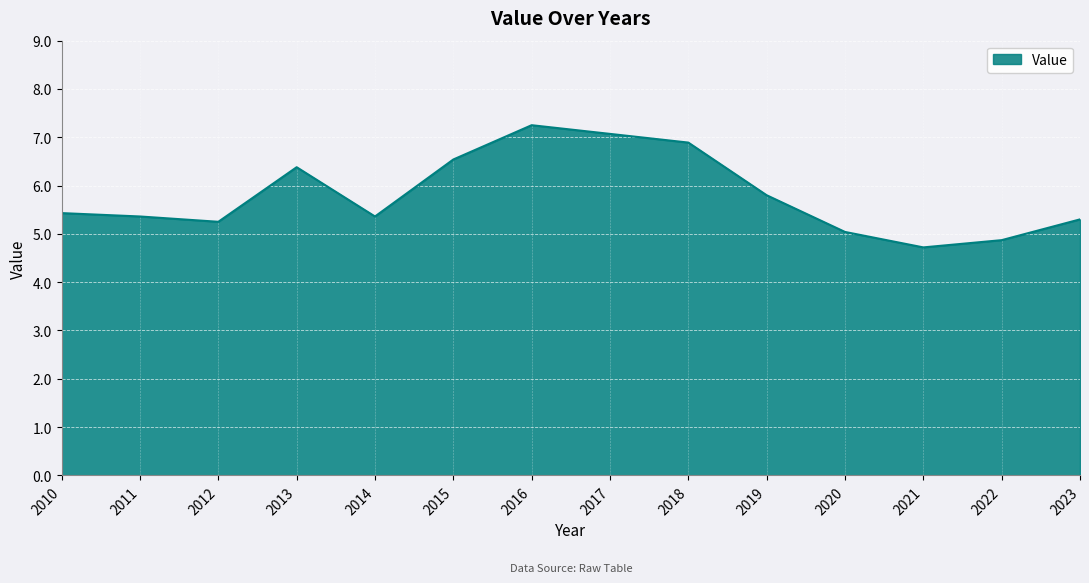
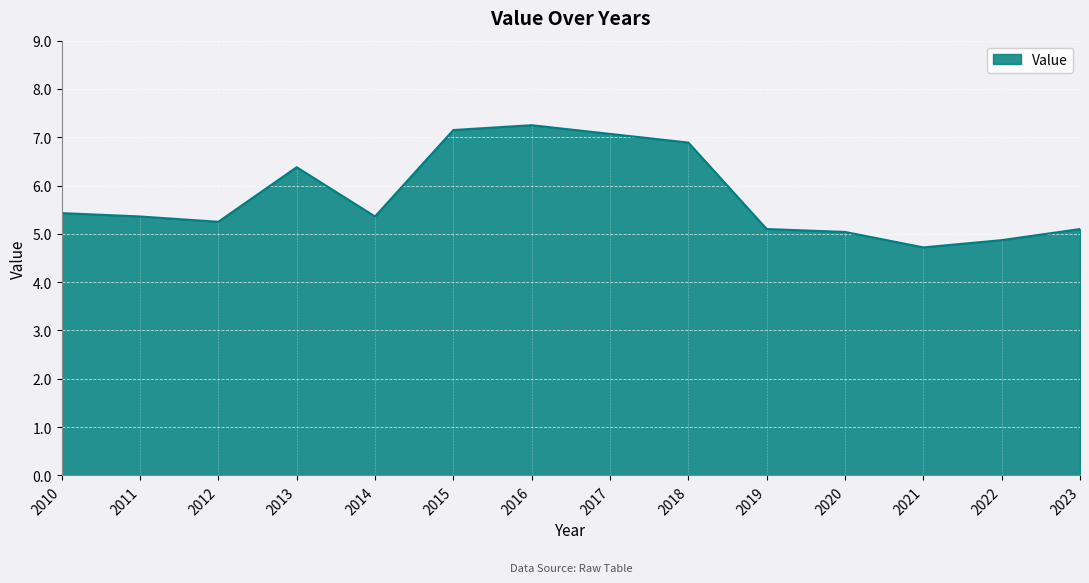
  {
    "2010": 5.4,
    "2011": 5.4,
    "2012": 5.3,
    "2013": 6.4,
    "2014": 5.4,
-   "2015": 6.5,
+   "2015": 7.2,
    "2016": 7.3,
    "2017": 7.1,
    "2018": 6.9,
-   "2019": 5.8,
+   "2019": 5.1,
    "2020": 5.0,
    "2021": 4.7,
    "2022": 4.9,
-   "2023": 5.3
+   "2023": 5.1
  }
